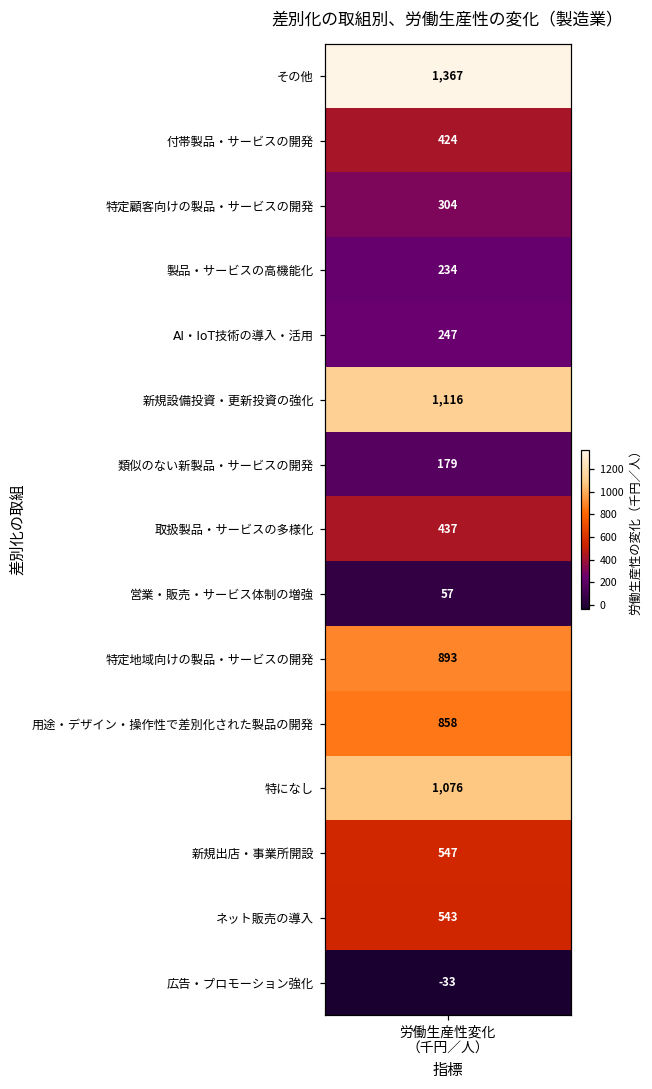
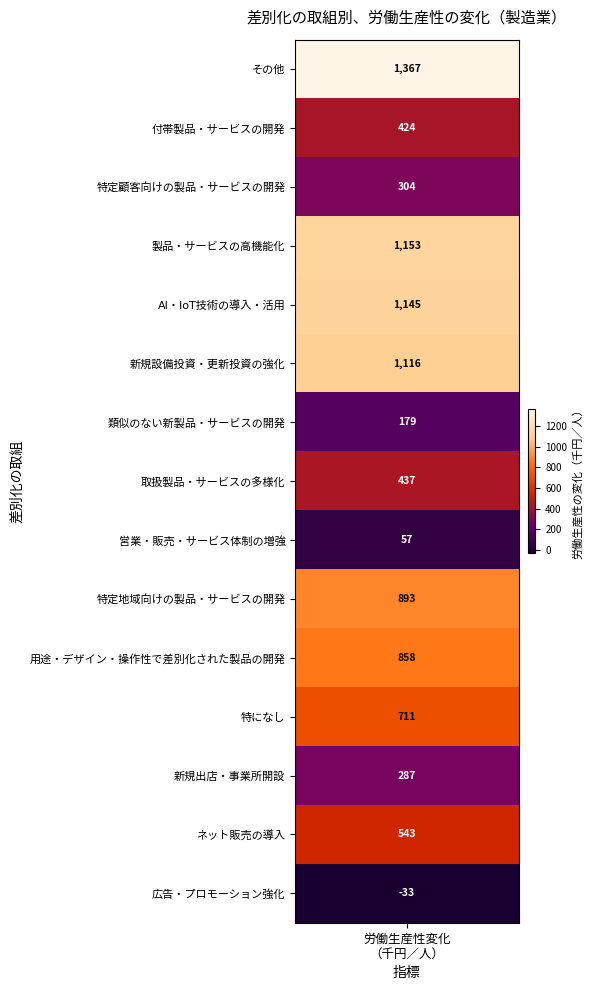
  {
    "その他": {
      "労働生産性変化 （千円／人）": "1,367"
    },
    "付帯製品・サービスの開発": {
      "労働生産性変化 （千円／人）": "424"
    },
    "特定顧客向けの製品・サービスの開発": {
      "労働生産性変化 （千円／人）": "304"
    },
    "製品・サービスの高機能化": {
-     "労働生産性変化 （千円／人）": "234"
+     "労働生産性変化 （千円／人）": "1,153"
    },
    "AI・IoT技術の導入・活用": {
-     "労働生産性変化 （千円／人）": "247"
+     "労働生産性変化 （千円／人）": "1,145"
    },
    "新規設備投資・更新投資の強化": {
      "労働生産性変化 （千円／人）": "1,116"
    },
    "類似のない新製品・サービスの開発": {
      "労働生産性変化 （千円／人）": "179"
    },
    "取扱製品・サービスの多様化": {
      "労働生産性変化 （千円／人）": "437"
    },
    "営業・販売・サービス体制の増強": {
      "労働生産性変化 （千円／人）": "57"
    },
    "特定地域向けの製品・サービスの開発": {
      "労働生産性変化 （千円／人）": "893"
    },
    "用途・デザイン・操作性で差別化された製品の開発": {
      "労働生産性変化 （千円／人）": "858"
    },
    "特になし": {
-     "労働生産性変化 （千円／人）": "1,076"
+     "労働生産性変化 （千円／人）": "711"
    },
    "新規出店・事業所開設": {
-     "労働生産性変化 （千円／人）": "547"
+     "労働生産性変化 （千円／人）": "287"
    },
    "ネット販売の導入": {
      "労働生産性変化 （千円／人）": "543"
    },
    "広告・プロモーション強化": {
      "労働生産性変化 （千円／人）": "-33"
    }
  }
